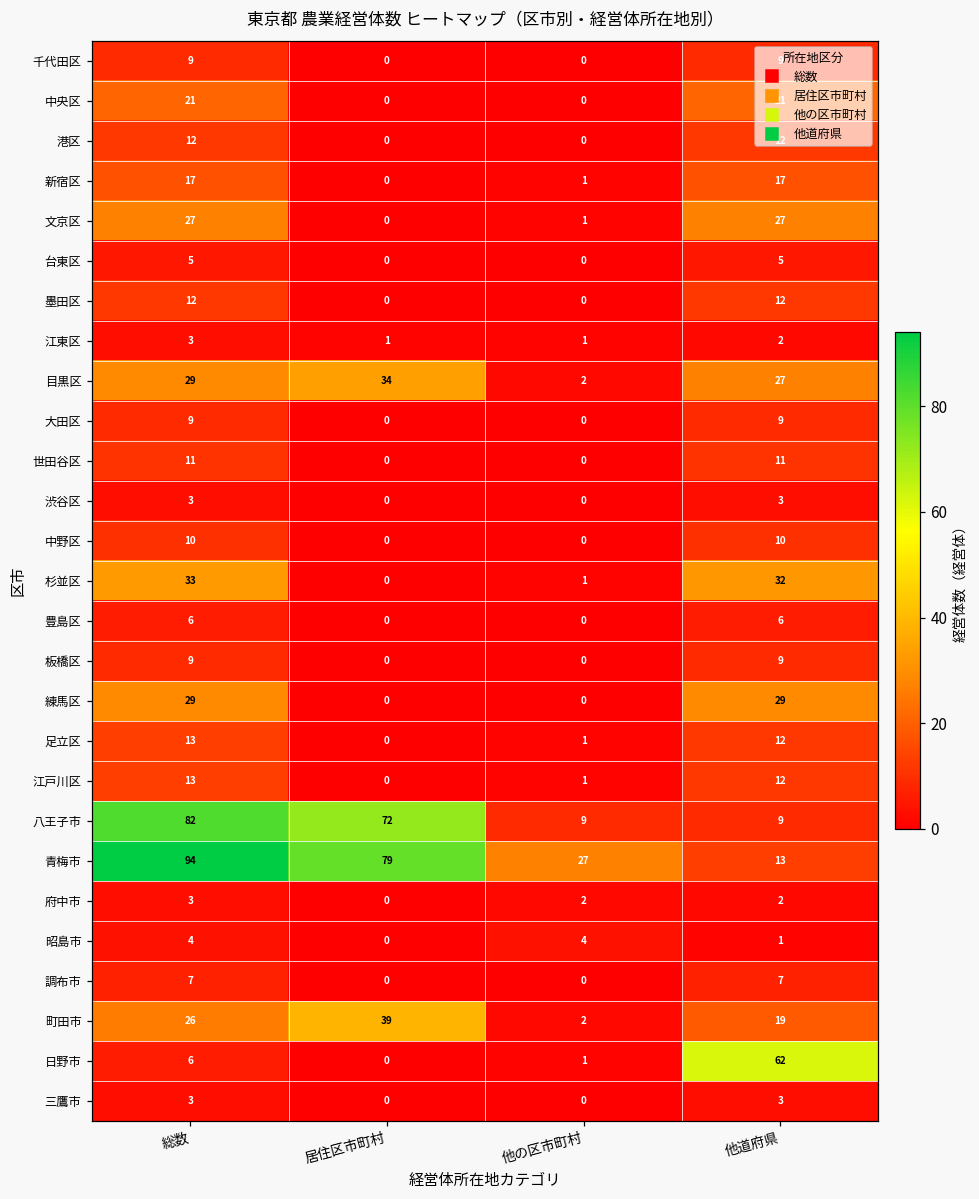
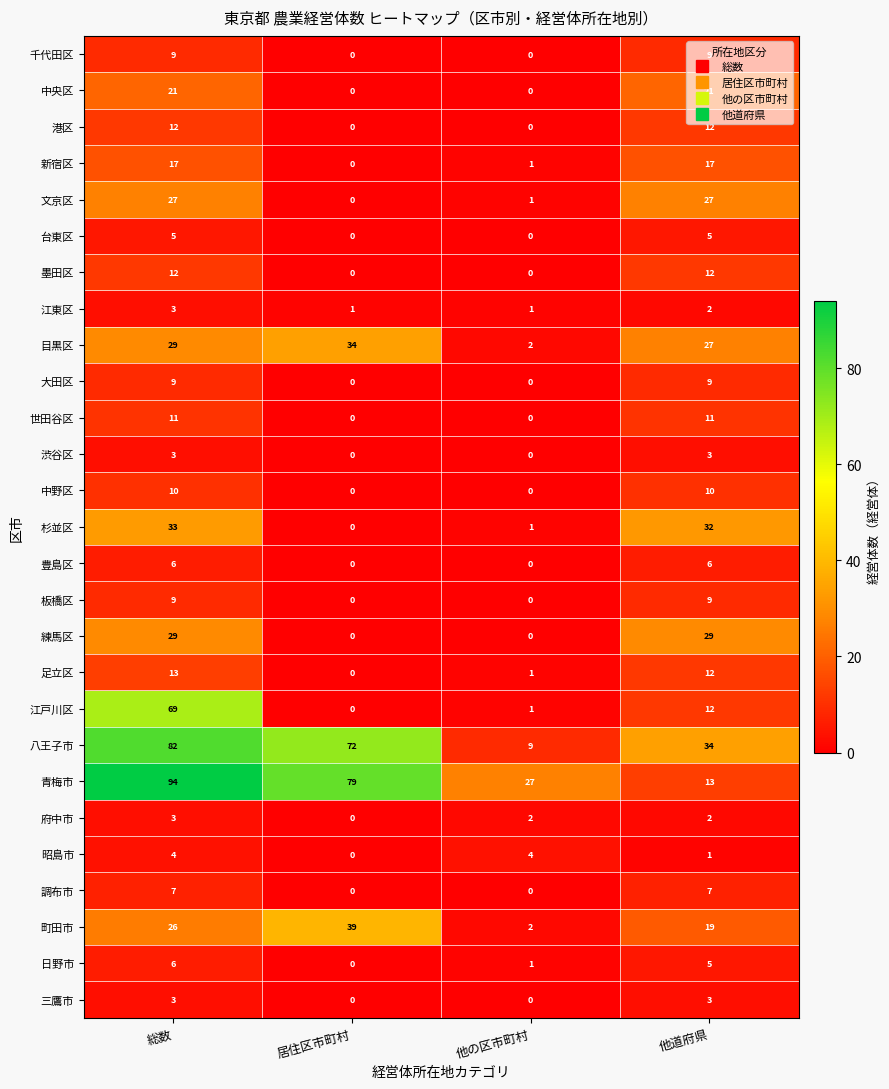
  {
    "千代田区": {
      "総数": 9,
      "居住区市町村": 0,
      "他の区市町村": 0
    },
    "中央区": {
      "総数": 21,
      "居住区市町村": 0,
      "他の区市町村": 0
    },
    "港区": {
      "総数": 12,
      "居住区市町村": 0,
      "他の区市町村": 0
    },
    "新宿区": {
      "総数": 17,
      "居住区市町村": 0,
      "他の区市町村": 1,
      "他道府県": 17
    },
    "文京区": {
      "総数": 27,
      "居住区市町村": 0,
      "他の区市町村": 1,
      "他道府県": 27
    },
    "台東区": {
      "総数": 5,
      "居住区市町村": 0,
      "他の区市町村": 0,
      "他道府県": 5
    },
    "墨田区": {
      "総数": 12,
      "居住区市町村": 0,
      "他の区市町村": 0,
      "他道府県": 12
    },
    "江東区": {
      "総数": 3,
      "居住区市町村": 1,
      "他の区市町村": 1,
      "他道府県": 2
    },
    "目黒区": {
      "総数": 29,
      "居住区市町村": 34,
      "他の区市町村": 2,
      "他道府県": 27
    },
    "大田区": {
      "総数": 9,
      "居住区市町村": 0,
      "他の区市町村": 0,
      "他道府県": 9
    },
    "世田谷区": {
      "総数": 11,
      "居住区市町村": 0,
      "他の区市町村": 0,
      "他道府県": 11
    },
    "渋谷区": {
      "総数": 3,
      "居住区市町村": 0,
      "他の区市町村": 0,
      "他道府県": 3
    },
    "中野区": {
      "総数": 10,
      "居住区市町村": 0,
      "他の区市町村": 0,
      "他道府県": 10
    },
    "杉並区": {
      "総数": 33,
      "居住区市町村": 0,
      "他の区市町村": 1,
      "他道府県": 32
    },
    "豊島区": {
      "総数": 6,
      "居住区市町村": 0,
      "他の区市町村": 0,
      "他道府県": 6
    },
    "板橋区": {
      "総数": 9,
      "居住区市町村": 0,
      "他の区市町村": 0,
      "他道府県": 9
    },
    "練馬区": {
      "総数": 29,
      "居住区市町村": 0,
      "他の区市町村": 0,
      "他道府県": 29
    },
    "足立区": {
      "総数": 13,
      "居住区市町村": 0,
      "他の区市町村": 1,
      "他道府県": 12
    },
    "江戸川区": {
-     "総数": 13,
+     "総数": 69,
      "居住区市町村": 0,
      "他の区市町村": 1,
      "他道府県": 12
    },
    "八王子市": {
      "総数": 82,
      "居住区市町村": 72,
      "他の区市町村": 9,
-     "他道府県": 9
+     "他道府県": 34
    },
    "青梅市": {
      "総数": 94,
      "居住区市町村": 79,
      "他の区市町村": 27,
      "他道府県": 13
    },
    "府中市": {
      "総数": 3,
      "居住区市町村": 0,
      "他の区市町村": 2,
      "他道府県": 2
    },
    "昭島市": {
      "総数": 4,
      "居住区市町村": 0,
      "他の区市町村": 4,
      "他道府県": 1
    },
    "調布市": {
      "総数": 7,
      "居住区市町村": 0,
      "他の区市町村": 0,
      "他道府県": 7
    },
    "町田市": {
      "総数": 26,
      "居住区市町村": 39,
      "他の区市町村": 2,
      "他道府県": 19
    },
    "日野市": {
      "総数": 6,
      "居住区市町村": 0,
      "他の区市町村": 1,
-     "他道府県": 62
+     "他道府県": 5
    },
    "三鷹市": {
      "総数": 3,
      "居住区市町村": 0,
      "他の区市町村": 0,
      "他道府県": 3
    }
  }
